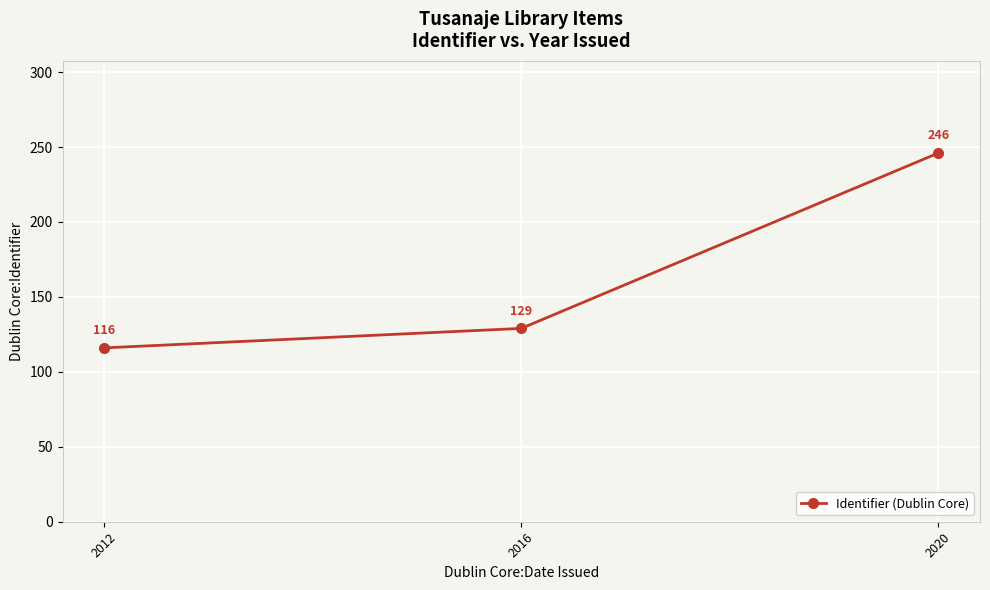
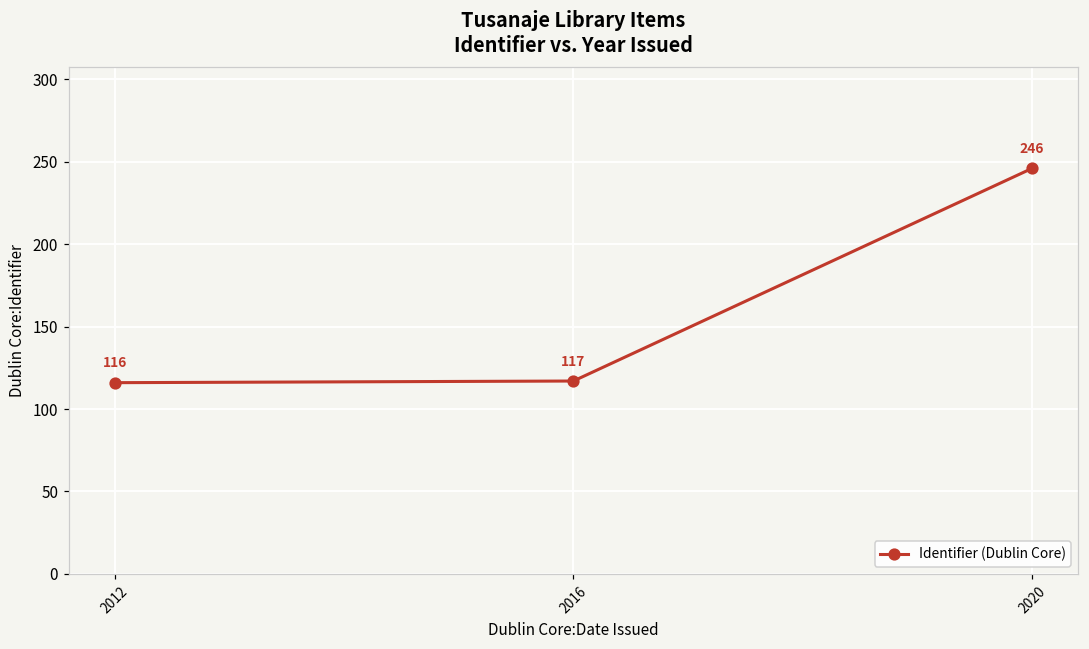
  {
    "2012": 116,
-   "2016": 129,
+   "2016": 117,
    "2020": 246
  }
